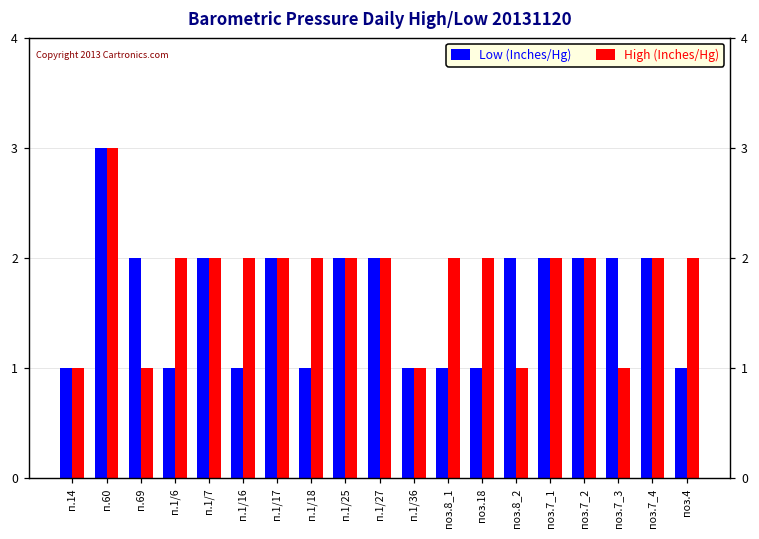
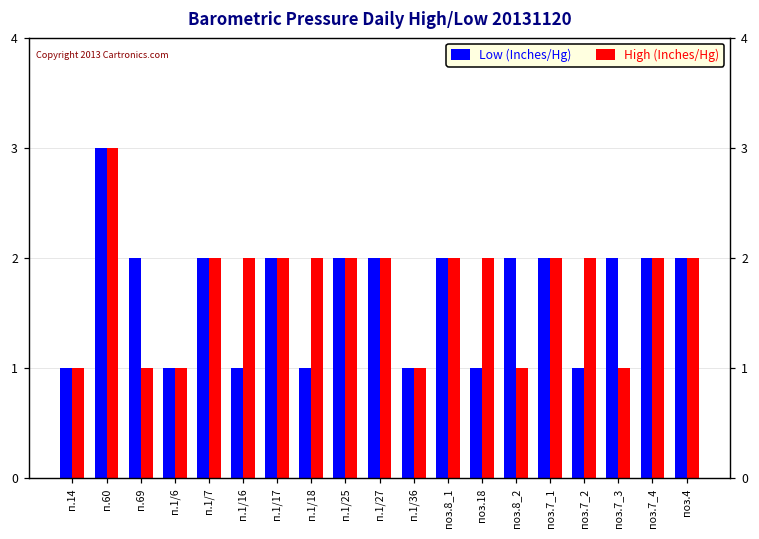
  {
    "Low (Inches/Hg)": {
      "п.14": 1,
      "п.60": 3,
      "п.69": 2,
      "п.1/6": 1,
      "п.1/7": 2,
      "п.1/16": 1,
      "п.1/17": 2,
      "п.1/18": 1,
      "п.1/25": 2,
      "п.1/27": 2,
      "п.1/36": 1,
-     "поз.8_1": 1,
+     "поз.8_1": 2,
      "поз.18": 1,
      "поз.8_2": 2,
      "поз.7_1": 2,
-     "поз.7_2": 2,
+     "поз.7_2": 1,
      "поз.7_3": 2,
      "поз.7_4": 2,
-     "поз.4": 1
+     "поз.4": 2
    },
    "High (Inches/Hg)": {
      "п.14": 1,
      "п.60": 3,
      "п.69": 1,
-     "п.1/6": 2,
+     "п.1/6": 1,
      "п.1/7": 2,
      "п.1/16": 2,
      "п.1/17": 2,
      "п.1/18": 2,
      "п.1/25": 2,
      "п.1/27": 2,
      "п.1/36": 1,
      "поз.8_1": 2,
      "поз.18": 2,
      "поз.8_2": 1,
      "поз.7_1": 2,
      "поз.7_2": 2,
      "поз.7_3": 1,
      "поз.7_4": 2,
      "поз.4": 2
    }
  }
